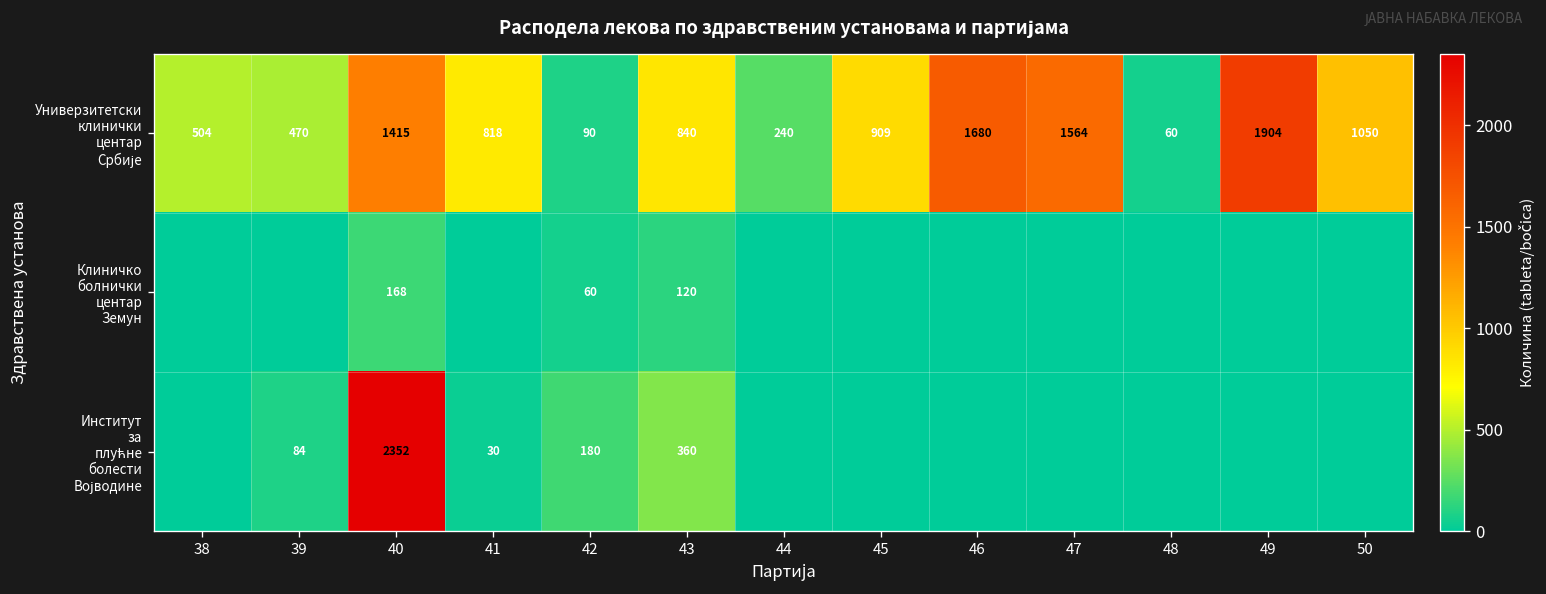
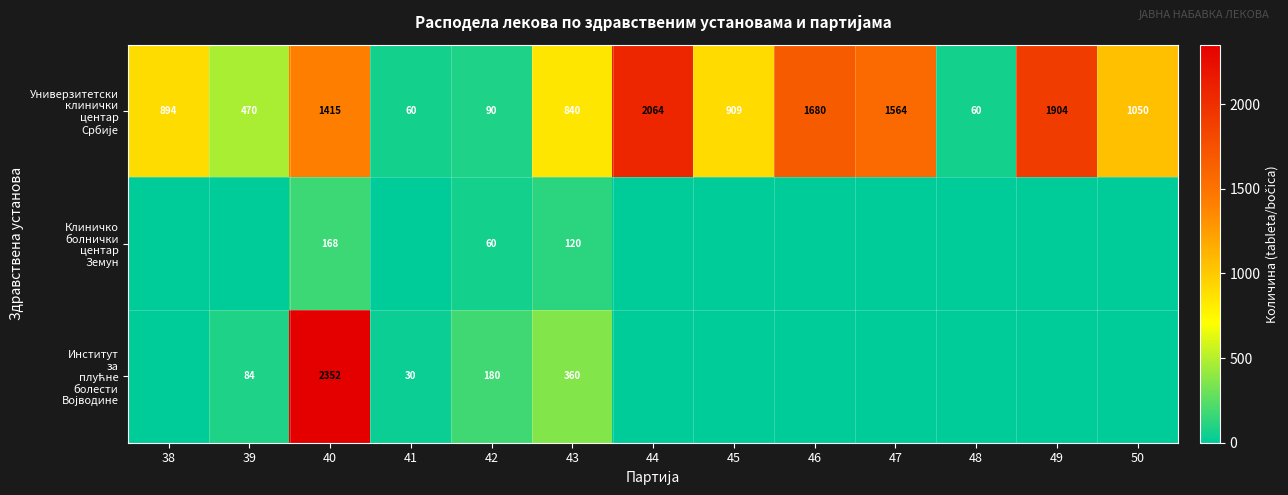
  {
    "Универзитетски клинички центар Србије": {
-     "38": 504,
+     "38": 894,
      "39": 470,
      "40": 1415,
-     "41": 818,
+     "41": 60,
      "42": 90,
      "43": 840,
-     "44": 240,
+     "44": 2064,
      "45": 909,
      "46": 1680,
      "47": 1564,
      "48": 60,
      "49": 1904,
      "50": 1050
    },
    "Клиничко болнички центар Земун": {
      "40": 168,
      "42": 60,
      "43": 120
    },
    "Институт за плућне болести Војводине": {
      "39": 84,
      "40": 2352,
      "41": 30,
      "42": 180,
      "43": 360
    }
  }
